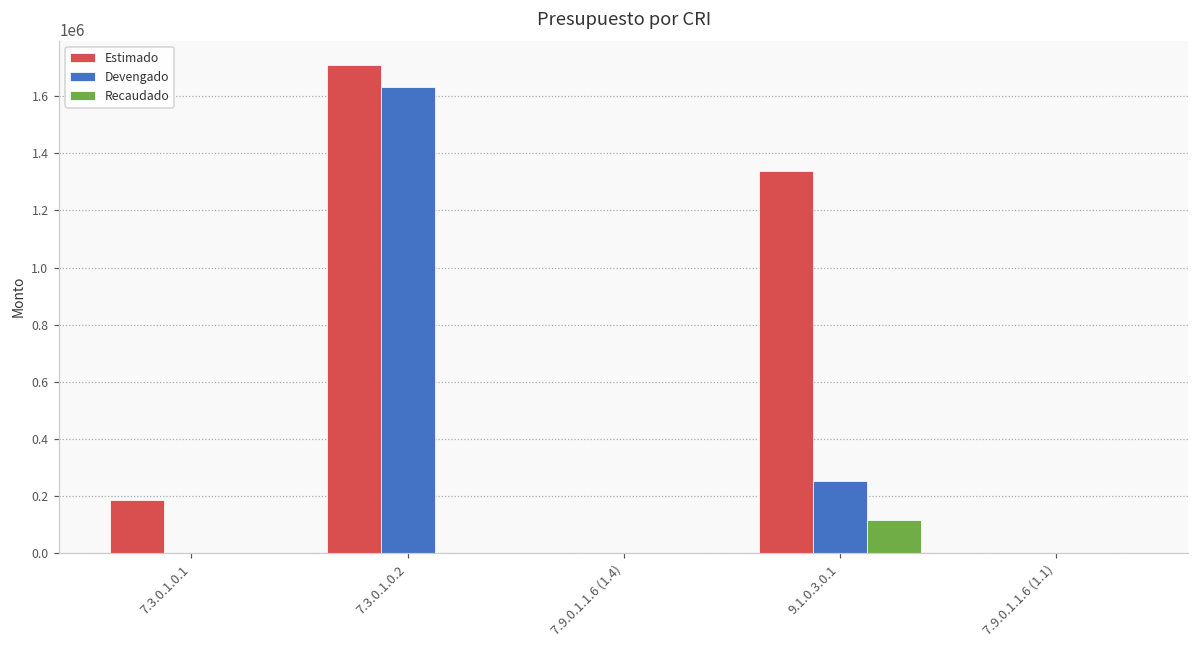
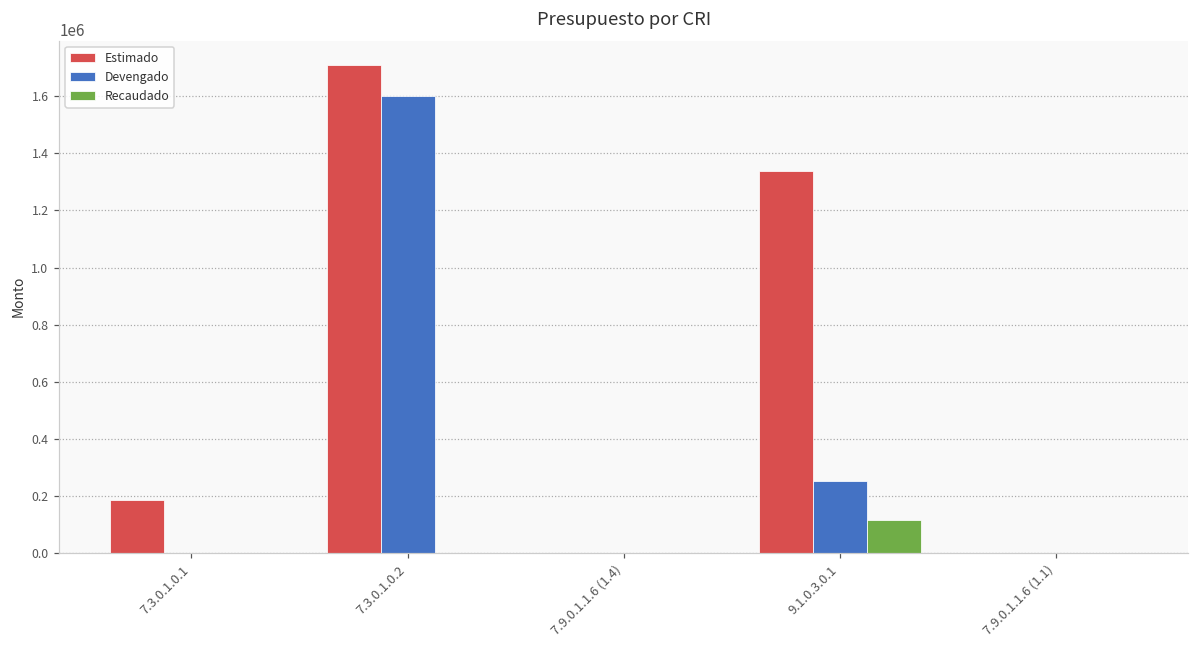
  {
    "Estimado": {
      "7.3.0.1.0.1": 190000,
      "7.3.0.1.0.2": 1710000,
      "9.1.0.3.0.1": 1340000,
      "7.9.0.1.1.6 (1.1)": 0
    },
    "Devengado": {
      "7.3.0.1.0.1": 0,
-     "7.3.0.1.0.2": 1630000,
+     "7.3.0.1.0.2": 1600000,
      "9.1.0.3.0.1": 250000
    },
    "Recaudado": {
      "7.3.0.1.0.1": 0,
      "7.3.0.1.0.2": 0,
      "9.1.0.3.0.1": 110000
    }
  }
